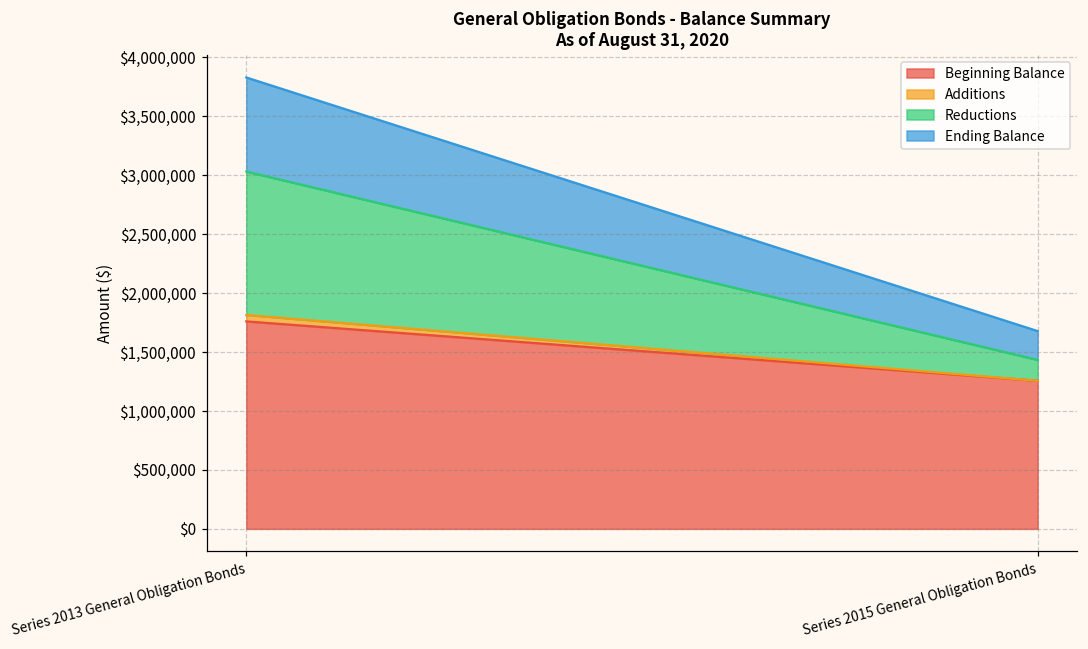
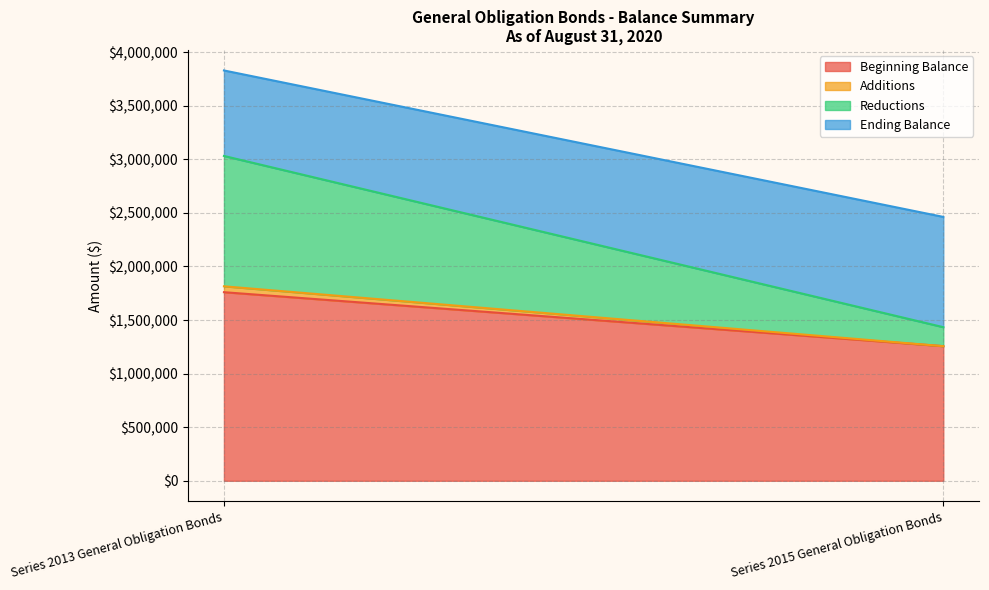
  {
    "Beginning Balance": {
      "Series 2013 General Obligation Bonds": "$1,760,000"
    },
    "Additions": {
      "Series 2013 General Obligation Bonds": "$60,000"
    },
    "Reductions": {
      "Series 2013 General Obligation Bonds": "$1,220,000",
      "Series 2015 General Obligation Bonds": "$180,000"
    },
    "Ending Balance": {
      "Series 2013 General Obligation Bonds": "$800,000",
-     "Series 2015 General Obligation Bonds": "$240,000"
+     "Series 2015 General Obligation Bonds": "$1,030,000"
    }
  }
